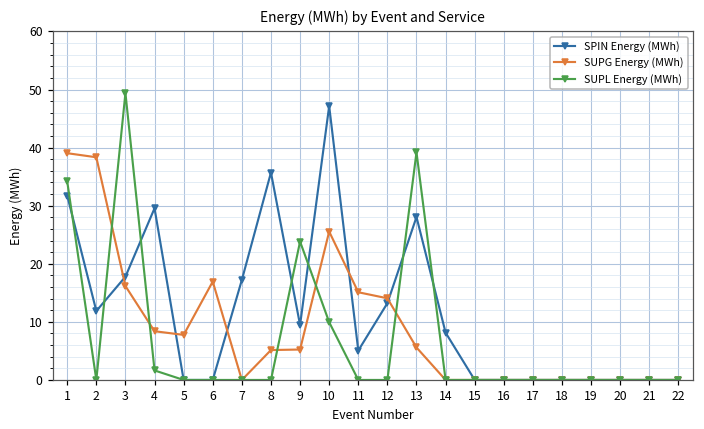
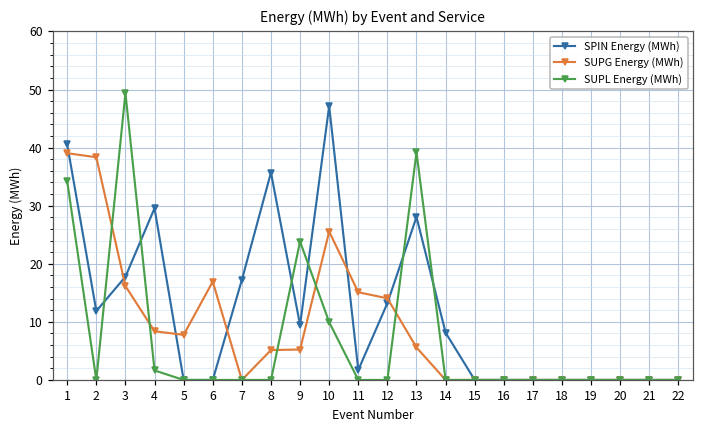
  {
    "SPIN Energy (MWh)": {
-     "1": 32,
+     "1": 41,
      "2": 12,
      "3": 18,
      "4": 30,
      "7": 17,
      "8": 36,
      "9": 9,
      "10": 47,
-     "11": 5,
+     "11": 2,
      "12": 13,
      "13": 28,
      "14": 8
    },
    "SUPG Energy (MWh)": {
      "1": 39,
      "2": 38,
      "3": 16,
      "4": 8,
      "5": 8,
      "6": 17,
      "8": 5,
      "9": 5,
      "10": 26,
      "11": 15,
      "12": 14,
      "13": 6
    },
    "SUPL Energy (MWh)": {
      "1": 34,
      "2": 0,
      "3": 49,
      "4": 2,
      "8": 0,
      "9": 24,
      "10": 10,
      "11": 0,
      "12": 0,
      "13": 39
    }
  }
